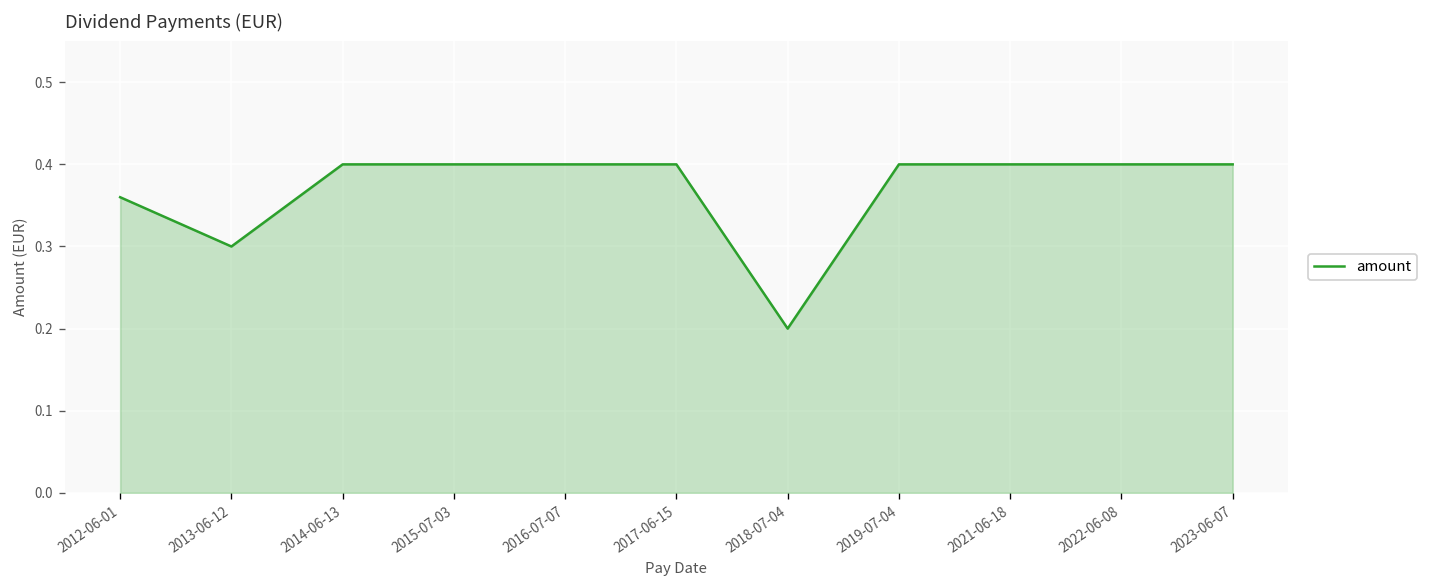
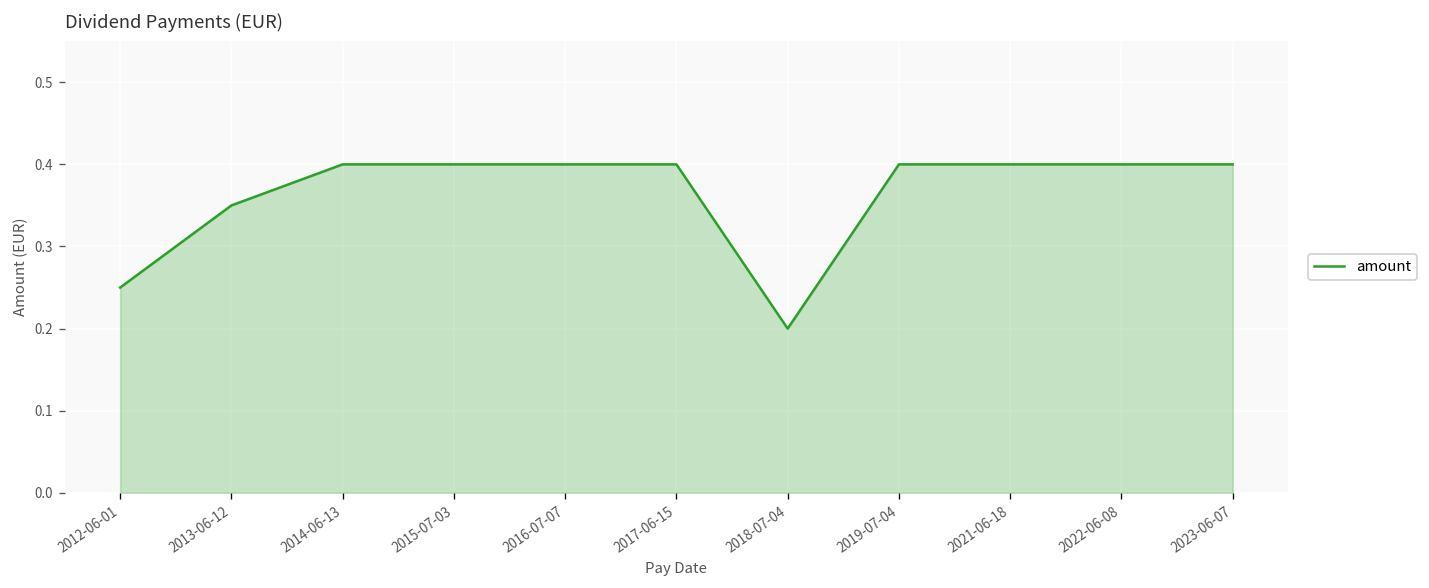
  {
-   "2012-06-01": 0.36,
-   "2013-06-12": 0.30,
+   "2012-06-01": 0.25,
+   "2013-06-12": 0.35,
    "2014-06-13": 0.40,
    "2015-07-03": 0.40,
    "2016-07-07": 0.40,
    "2017-06-15": 0.40,
    "2018-07-04": 0.20,
    "2019-07-04": 0.40,
    "2021-06-18": 0.40,
    "2022-06-08": 0.40,
    "2023-06-07": 0.40
  }
